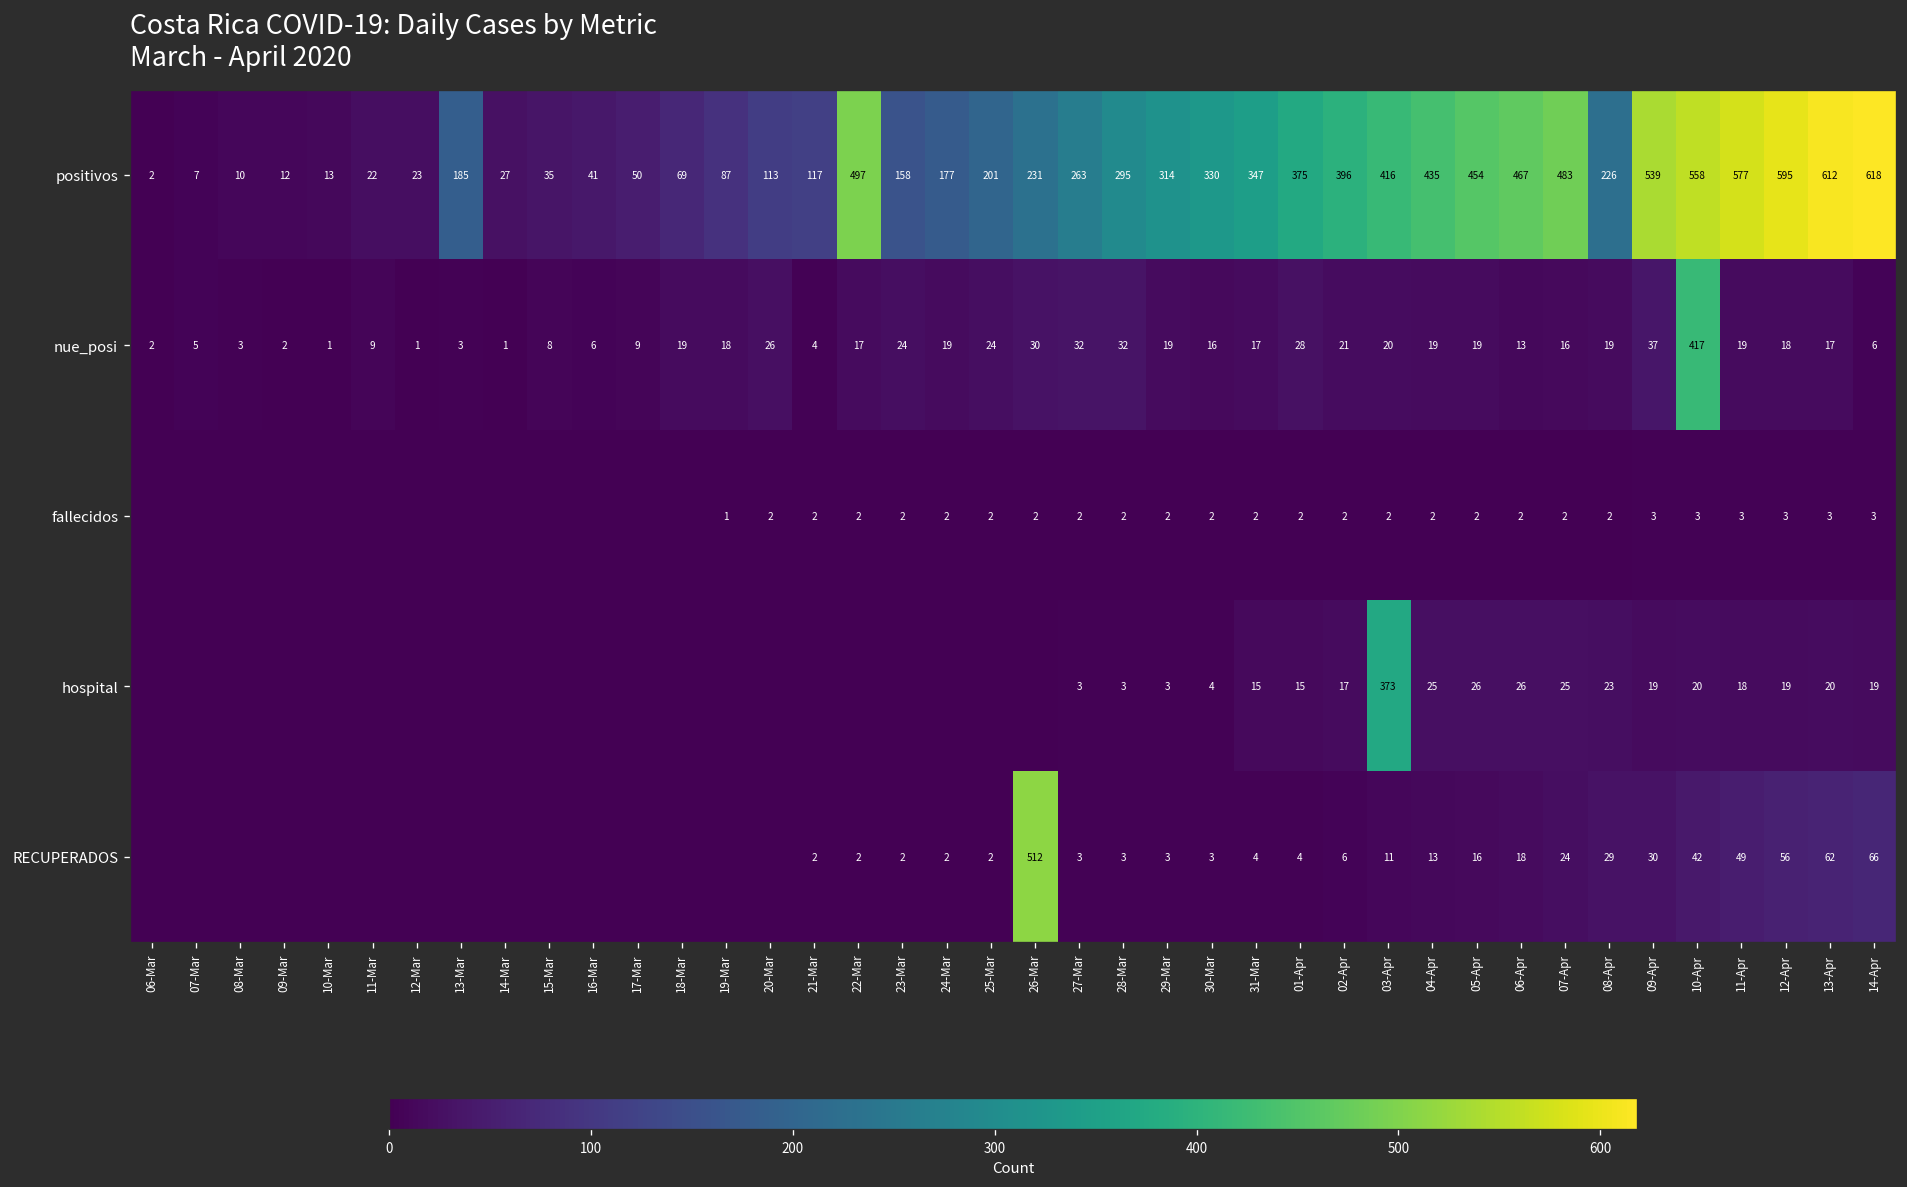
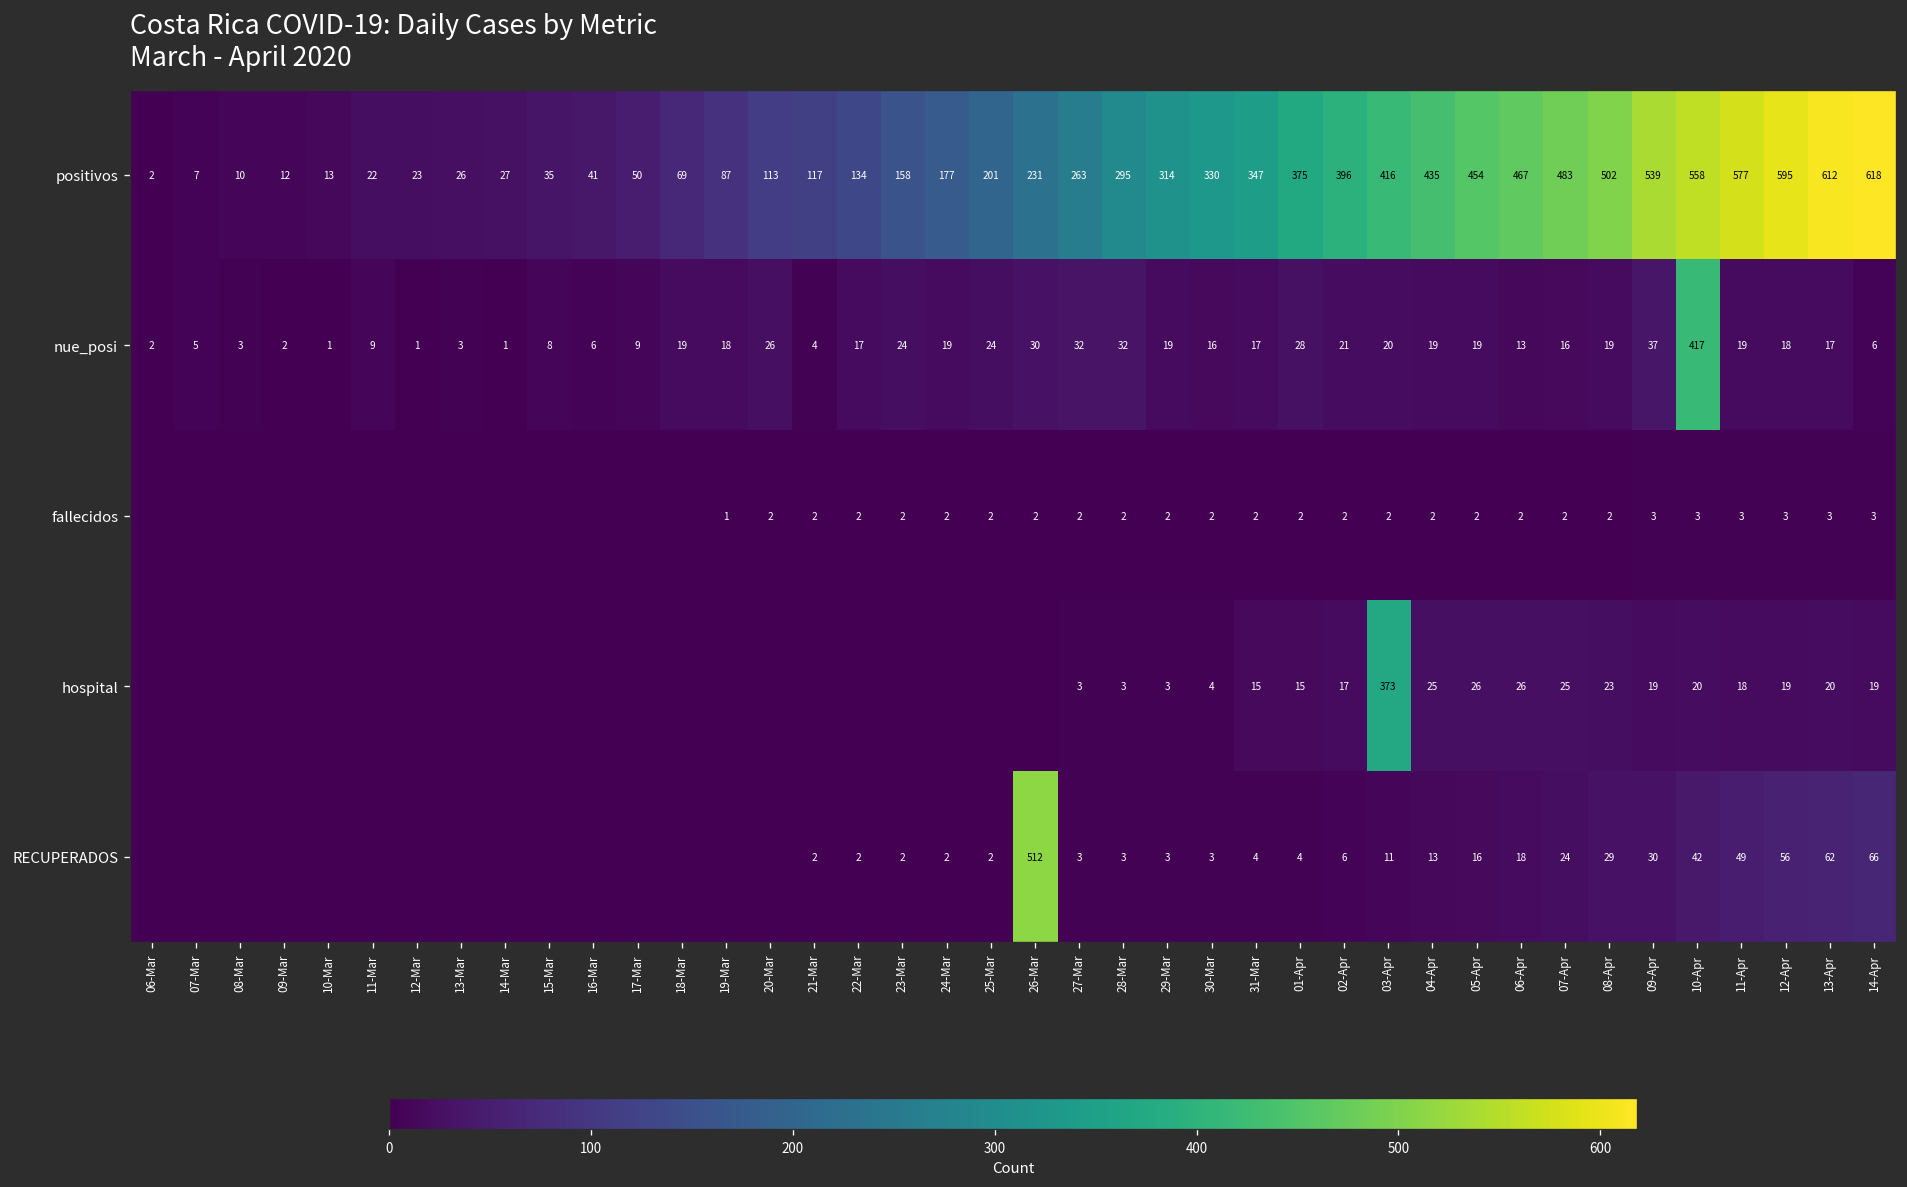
  {
    "positivos": {
      "06-Mar": 2,
      "07-Mar": 7,
      "08-Mar": 10,
      "09-Mar": 12,
      "10-Mar": 13,
      "11-Mar": 22,
      "12-Mar": 23,
-     "13-Mar": 185,
+     "13-Mar": 26,
      "14-Mar": 27,
      "15-Mar": 35,
      "16-Mar": 41,
      "17-Mar": 50,
      "18-Mar": 69,
      "19-Mar": 87,
      "20-Mar": 113,
      "21-Mar": 117,
-     "22-Mar": 497,
+     "22-Mar": 134,
      "23-Mar": 158,
      "24-Mar": 177,
      "25-Mar": 201,
      "26-Mar": 231,
      "27-Mar": 263,
      "28-Mar": 295,
      "29-Mar": 314,
      "30-Mar": 330,
      "31-Mar": 347,
      "01-Apr": 375,
      "02-Apr": 396,
      "03-Apr": 416,
      "04-Apr": 435,
      "05-Apr": 454,
      "06-Apr": 467,
      "07-Apr": 483,
-     "08-Apr": 226,
+     "08-Apr": 502,
      "09-Apr": 539,
      "10-Apr": 558,
      "11-Apr": 577,
      "12-Apr": 595,
      "13-Apr": 612,
      "14-Apr": 618
    },
    "nue_posi": {
      "06-Mar": 2,
      "07-Mar": 5,
      "08-Mar": 3,
      "09-Mar": 2,
      "10-Mar": 1,
      "11-Mar": 9,
      "12-Mar": 1,
      "13-Mar": 3,
      "14-Mar": 1,
      "15-Mar": 8,
      "16-Mar": 6,
      "17-Mar": 9,
      "18-Mar": 19,
      "19-Mar": 18,
      "20-Mar": 26,
      "21-Mar": 4,
      "22-Mar": 17,
      "23-Mar": 24,
      "24-Mar": 19,
      "25-Mar": 24,
      "26-Mar": 30,
      "27-Mar": 32,
      "28-Mar": 32,
      "29-Mar": 19,
      "30-Mar": 16,
      "31-Mar": 17,
      "01-Apr": 28,
      "02-Apr": 21,
      "03-Apr": 20,
      "04-Apr": 19,
      "05-Apr": 19,
      "06-Apr": 13,
      "07-Apr": 16,
      "08-Apr": 19,
      "09-Apr": 37,
      "10-Apr": 417,
      "11-Apr": 19,
      "12-Apr": 18,
      "13-Apr": 17,
      "14-Apr": 6
    },
    "fallecidos": {
      "19-Mar": 1,
      "20-Mar": 2,
      "21-Mar": 2,
      "22-Mar": 2,
      "23-Mar": 2,
      "24-Mar": 2,
      "25-Mar": 2,
      "26-Mar": 2,
      "27-Mar": 2,
      "28-Mar": 2,
      "29-Mar": 2,
      "30-Mar": 2,
      "31-Mar": 2,
      "01-Apr": 2,
      "02-Apr": 2,
      "03-Apr": 2,
      "04-Apr": 2,
      "05-Apr": 2,
      "06-Apr": 2,
      "07-Apr": 2,
      "08-Apr": 2,
      "09-Apr": 3,
      "10-Apr": 3,
      "11-Apr": 3,
      "12-Apr": 3,
      "13-Apr": 3,
      "14-Apr": 3
    },
    "hospital": {
      "27-Mar": 3,
      "28-Mar": 3,
      "29-Mar": 3,
      "30-Mar": 4,
      "31-Mar": 15,
      "01-Apr": 15,
      "02-Apr": 17,
      "03-Apr": 373,
      "04-Apr": 25,
      "05-Apr": 26,
      "06-Apr": 26,
      "07-Apr": 25,
      "08-Apr": 23,
      "09-Apr": 19,
      "10-Apr": 20,
      "11-Apr": 18,
      "12-Apr": 19,
      "13-Apr": 20,
      "14-Apr": 19
    },
    "RECUPERADOS": {
      "21-Mar": 2,
      "22-Mar": 2,
      "23-Mar": 2,
      "24-Mar": 2,
      "25-Mar": 2,
      "26-Mar": 512,
      "27-Mar": 3,
      "28-Mar": 3,
      "29-Mar": 3,
      "30-Mar": 3,
      "31-Mar": 4,
      "01-Apr": 4,
      "02-Apr": 6,
      "03-Apr": 11,
      "04-Apr": 13,
      "05-Apr": 16,
      "06-Apr": 18,
      "07-Apr": 24,
      "08-Apr": 29,
      "09-Apr": 30,
      "10-Apr": 42,
      "11-Apr": 49,
      "12-Apr": 56,
      "13-Apr": 62,
      "14-Apr": 66
    }
  }
